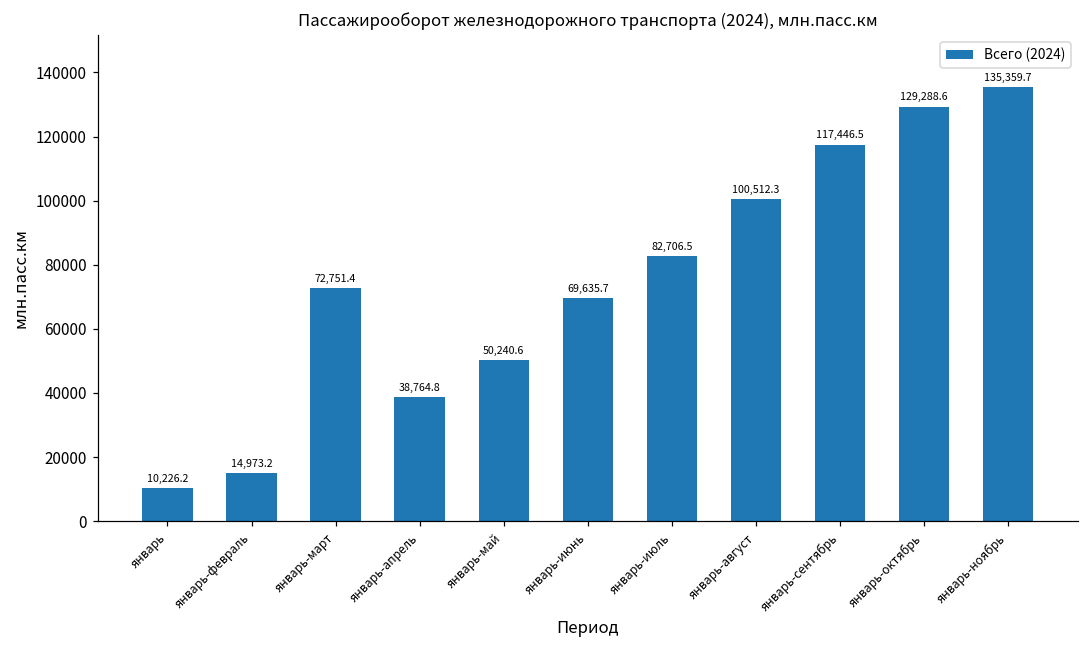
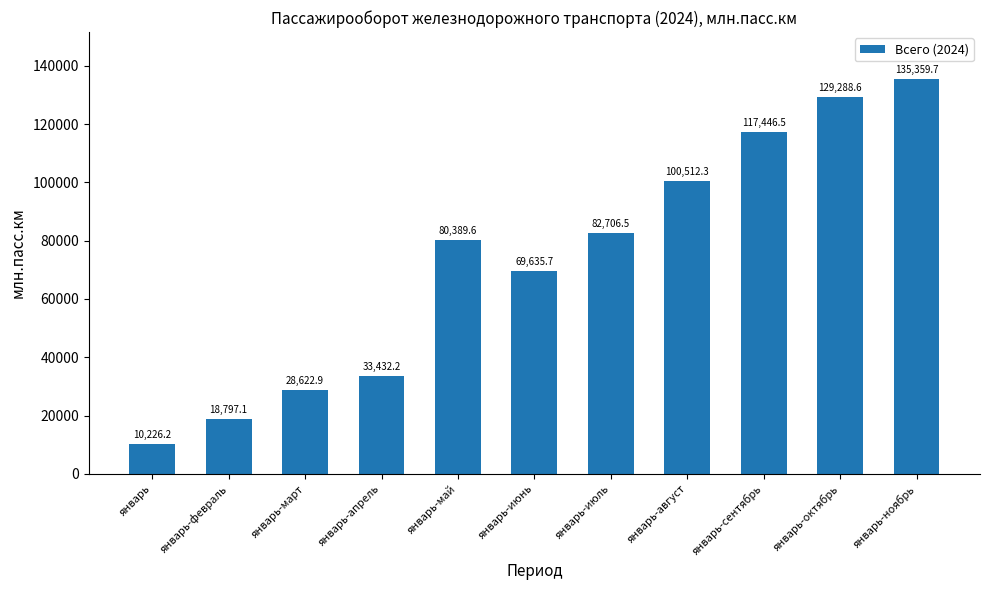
  {
    "январь": "10,226.2",
-   "январь-февраль": "14,973.2",
-   "январь-март": "72,751.4",
-   "январь-апрель": "38,764.8",
-   "январь-май": "50,240.6",
+   "январь-февраль": "18,797.1",
+   "январь-март": "28,622.9",
+   "январь-апрель": "33,432.2",
+   "январь-май": "80,389.6",
    "январь-июнь": "69,635.7",
    "январь-июль": "82,706.5",
    "январь-август": "100,512.3",
    "январь-сентябрь": "117,446.5",
    "январь-октябрь": "129,288.6",
    "январь-ноябрь": "135,359.7"
  }
